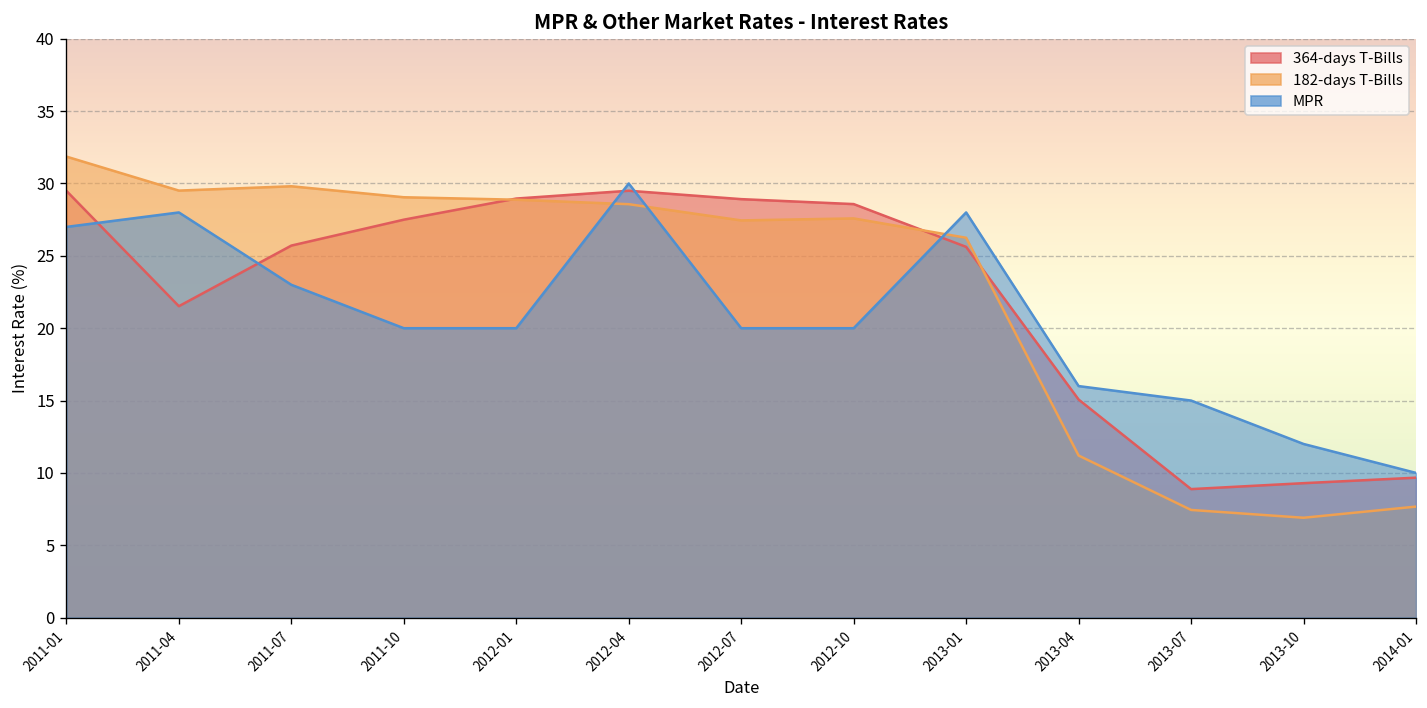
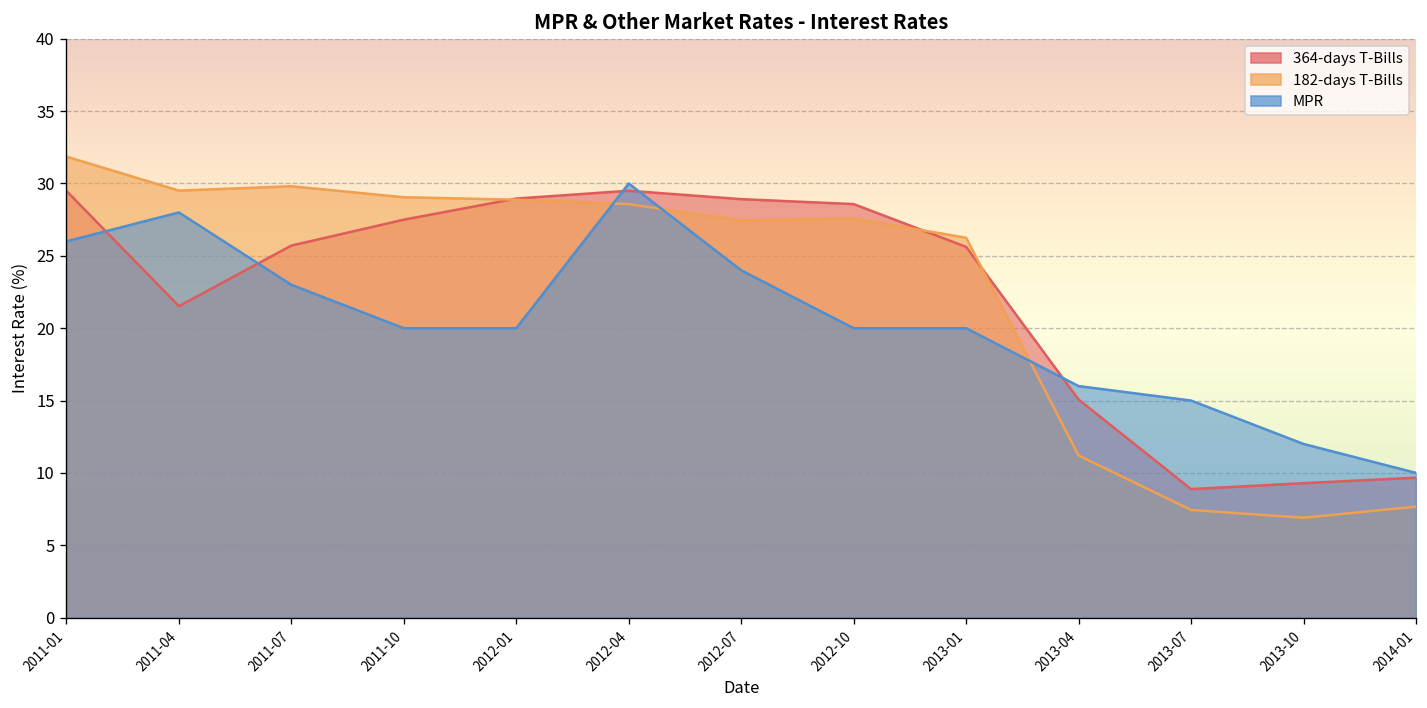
  {
    "MPR": {
-     "2011-01": 27,
+     "2011-01": 26,
      "2011-04": 28,
      "2011-07": 23,
      "2011-10": 20,
      "2012-01": 20,
      "2012-04": 30,
-     "2012-07": 20,
+     "2012-07": 24,
      "2012-10": 20,
-     "2013-01": 28,
+     "2013-01": 20,
      "2013-04": 16,
      "2013-07": 15,
      "2013-10": 12,
      "2014-01": 10
    }
  }
